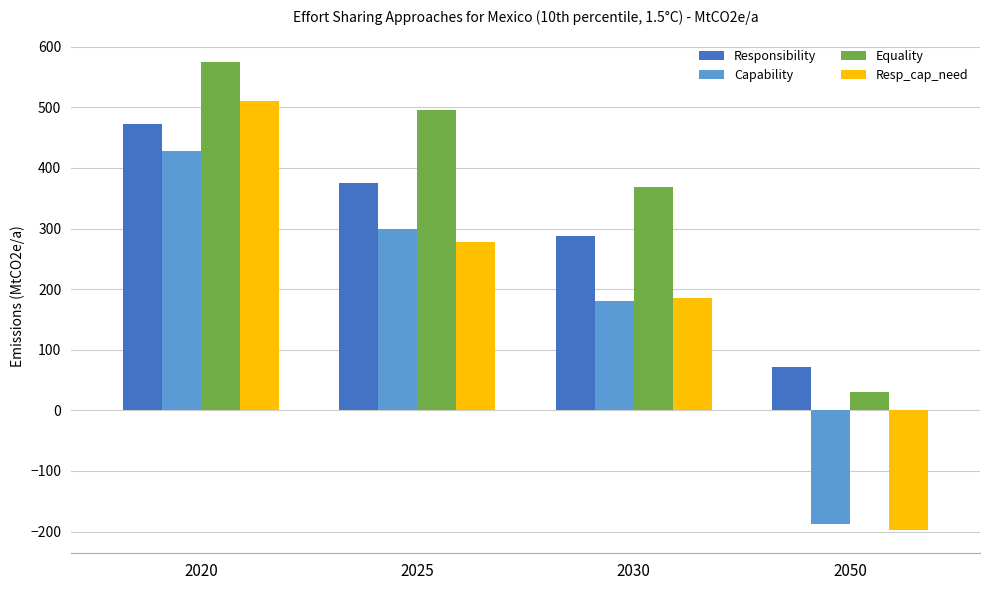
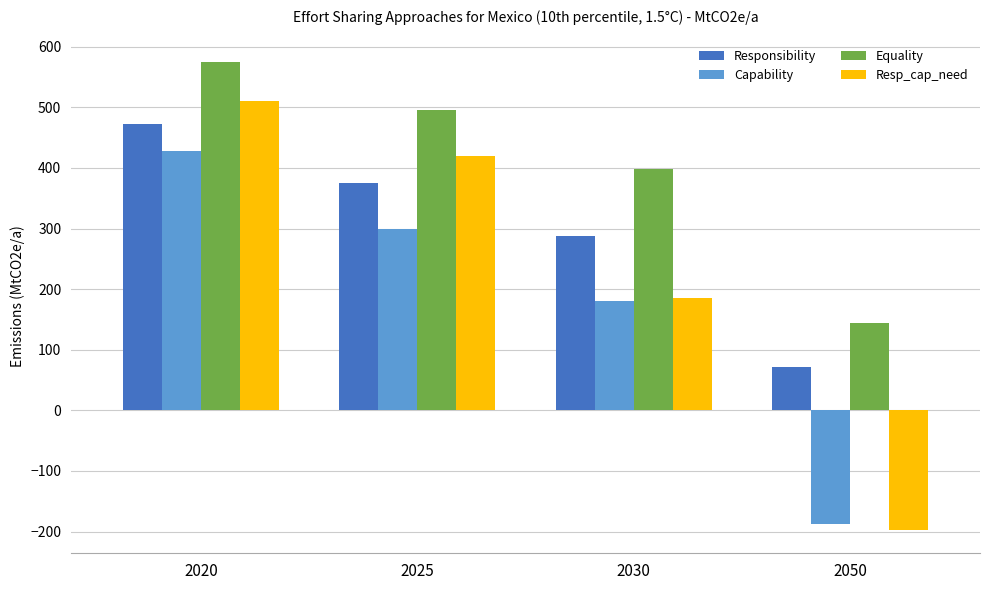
  {
    "Equality": {
      "2020": 580,
      "2025": 500,
-     "2030": 370,
-     "2050": 30
+     "2030": 400,
+     "2050": 140
    },
    "Resp_cap_need": {
      "2020": 510,
-     "2025": 280,
+     "2025": 420,
      "2030": 180,
      "2050": -200
    }
  }
